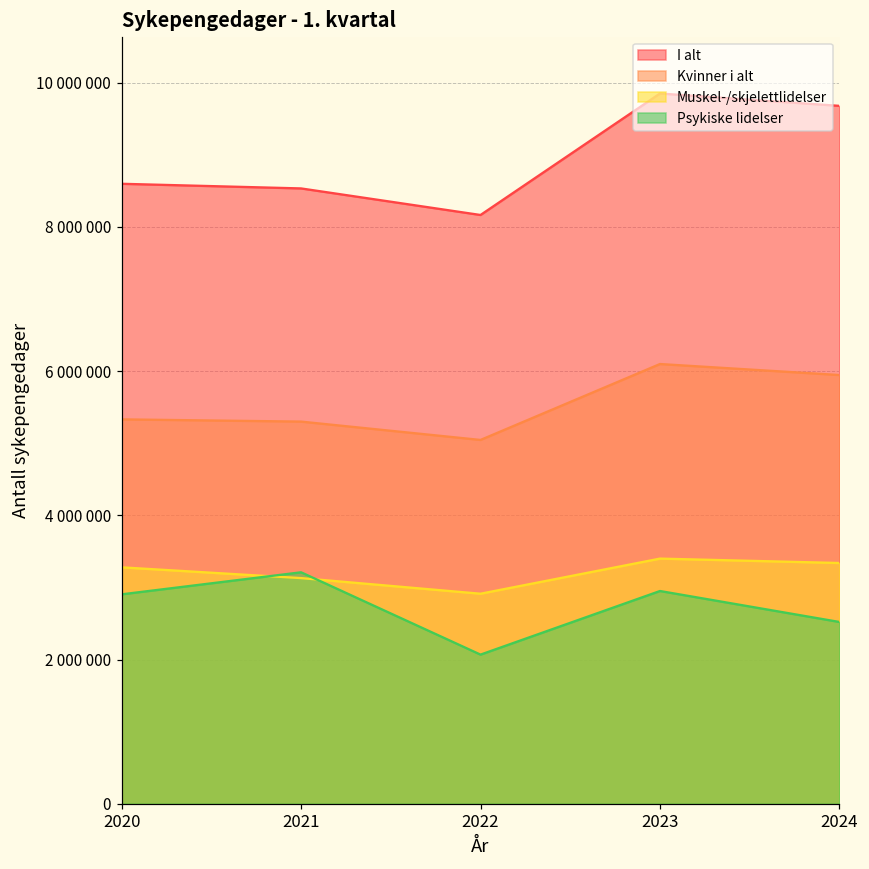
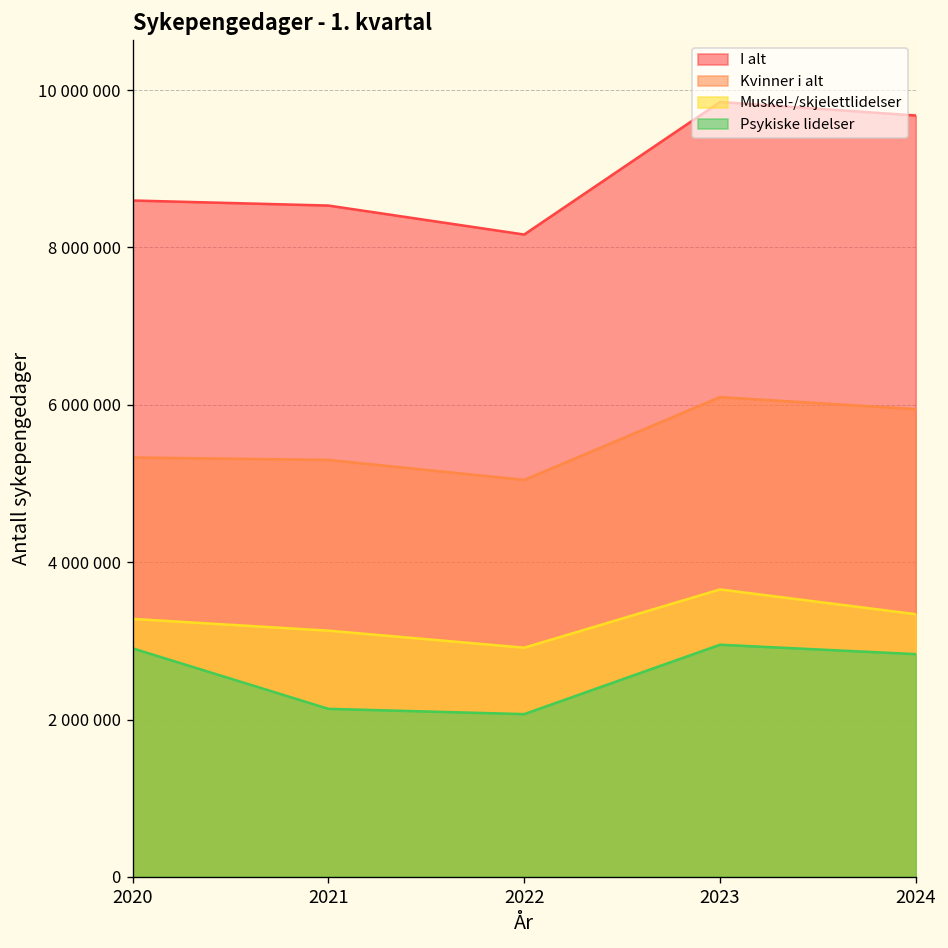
  {
    "Muskel-/skjelettlidelser": {
      "2020": 3300000,
      "2021": 3100000,
      "2022": 2900000,
-     "2023": 3400000,
+     "2023": 3700000,
      "2024": 3300000
    },
    "Psykiske lidelser": {
      "2020": 2900000,
-     "2021": 3200000,
+     "2021": 2100000,
      "2022": 2100000,
      "2023": 3000000,
-     "2024": 2500000
+     "2024": 2800000
    }
  }
